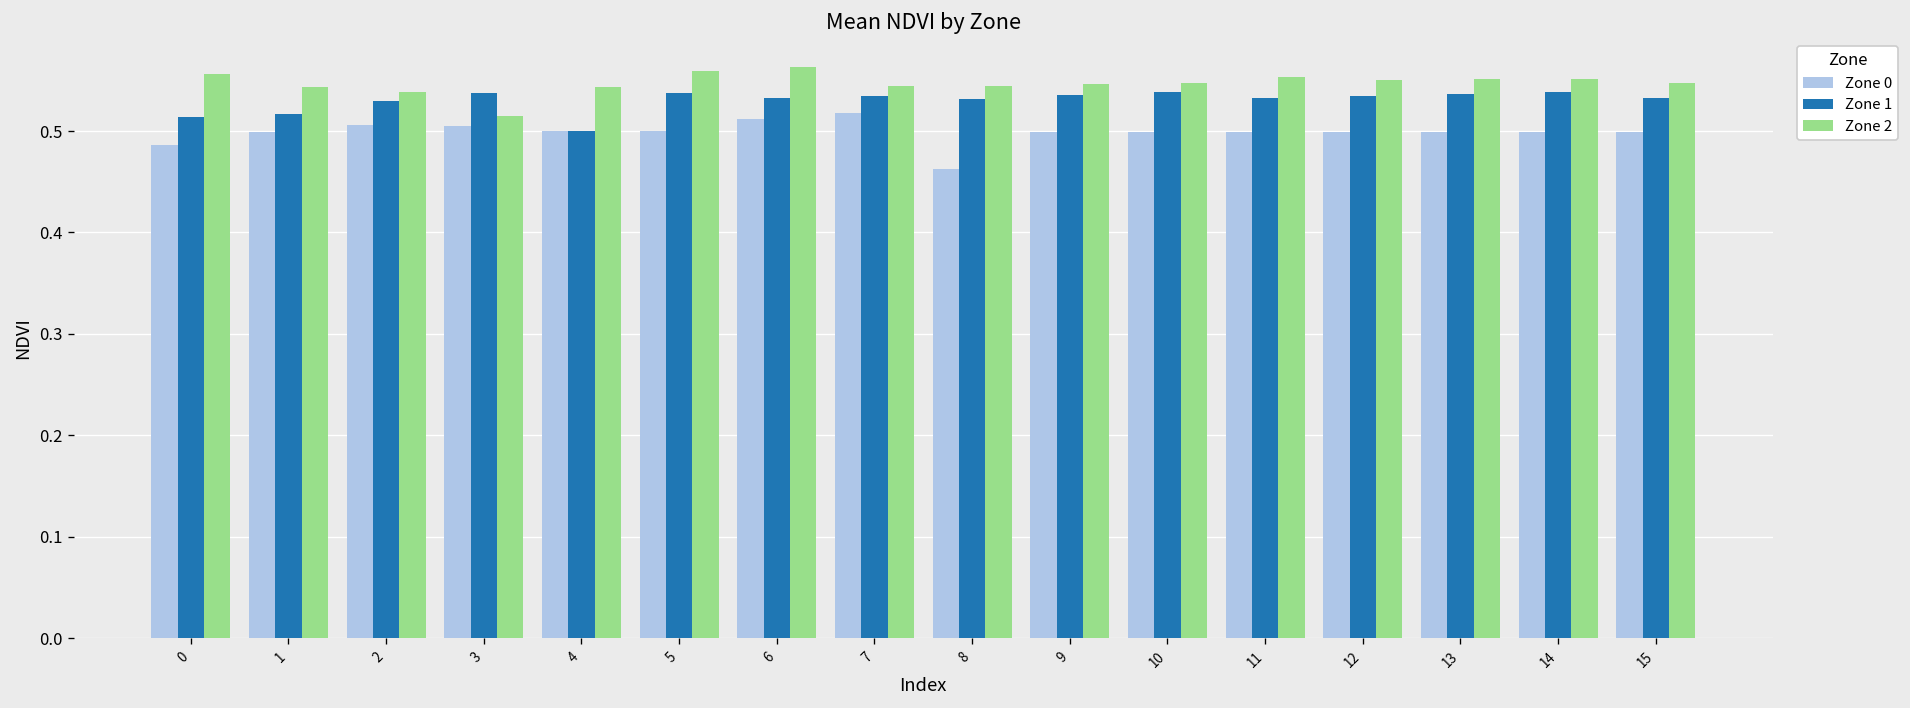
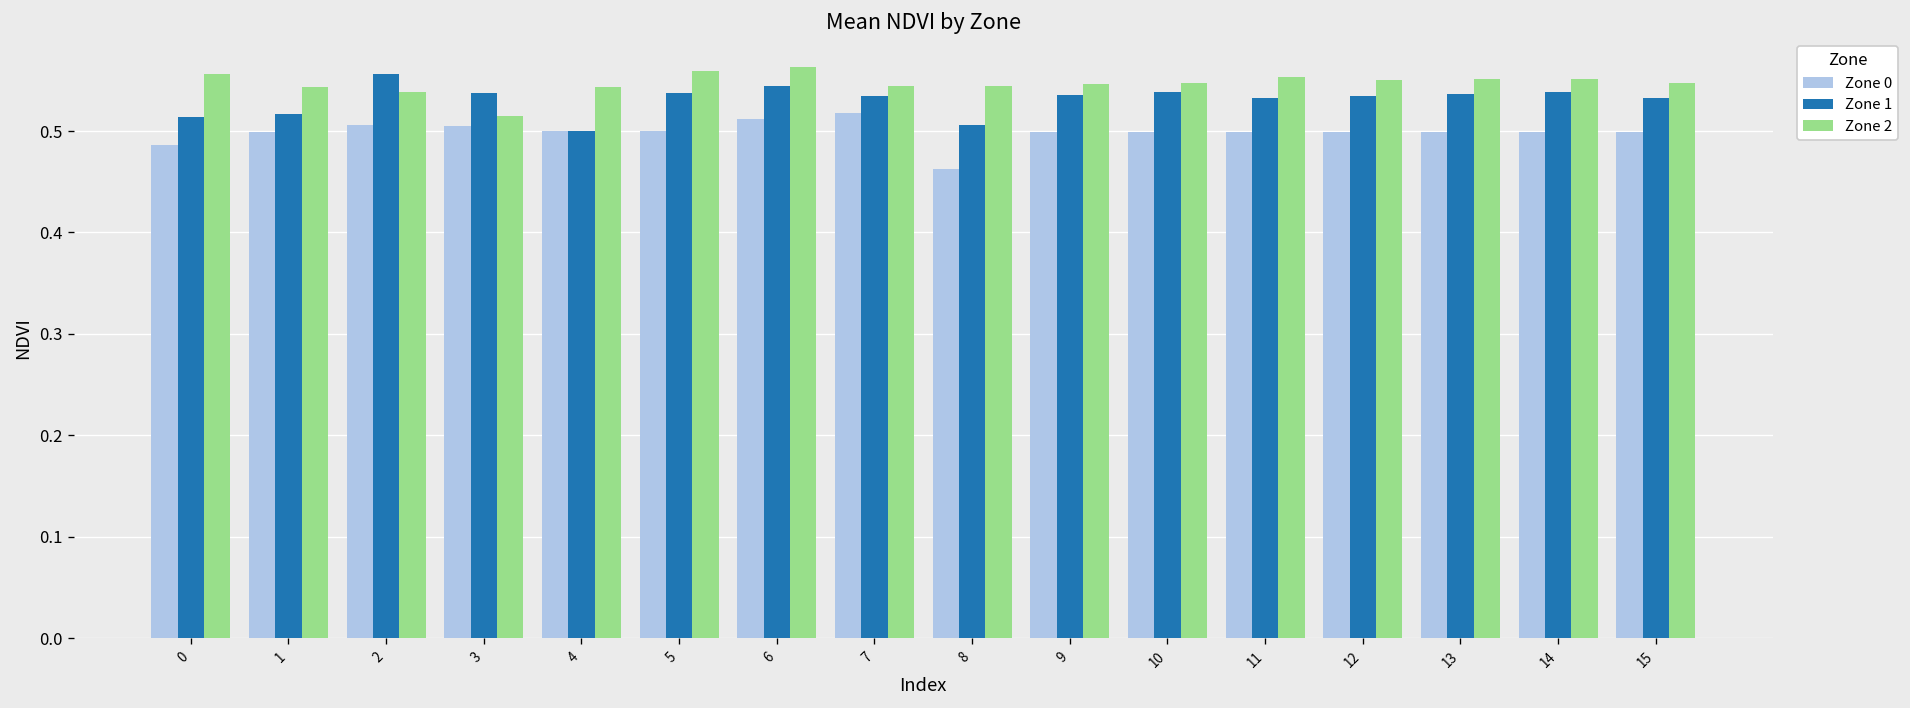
  {
    "Zone 0": {
      "0": 0.49,
      "1": 0.50,
      "2": 0.51,
      "3": 0.50,
      "4": 0.50,
      "5": 0.50,
      "6": 0.51,
      "7": 0.52,
      "8": 0.46,
      "9": 0.50,
      "10": 0.50,
      "11": 0.50,
      "12": 0.50,
      "13": 0.50,
      "14": 0.50,
      "15": 0.50
    },
    "Zone 1": {
      "0": 0.51,
      "1": 0.52,
-     "2": 0.53,
+     "2": 0.56,
      "3": 0.54,
      "4": 0.50,
      "5": 0.54,
-     "6": 0.53,
+     "6": 0.54,
      "7": 0.53,
-     "8": 0.53,
+     "8": 0.51,
      "9": 0.54,
      "10": 0.54,
      "11": 0.53,
      "12": 0.53,
      "13": 0.54,
      "14": 0.54,
      "15": 0.53
    },
    "Zone 2": {
      "0": 0.56,
      "1": 0.54,
      "2": 0.54,
      "3": 0.52,
      "4": 0.54,
      "5": 0.56,
      "6": 0.56,
      "7": 0.54,
      "8": 0.54,
      "9": 0.55,
      "10": 0.55,
      "11": 0.55,
      "12": 0.55,
      "13": 0.55,
      "14": 0.55,
      "15": 0.55
    }
  }
